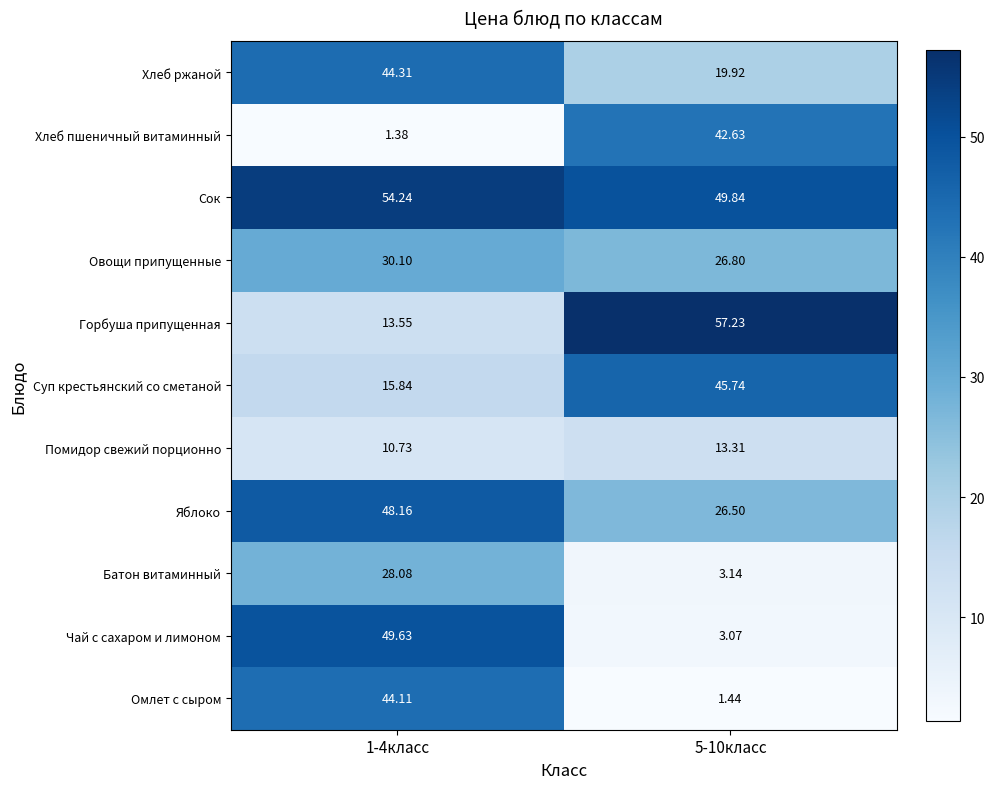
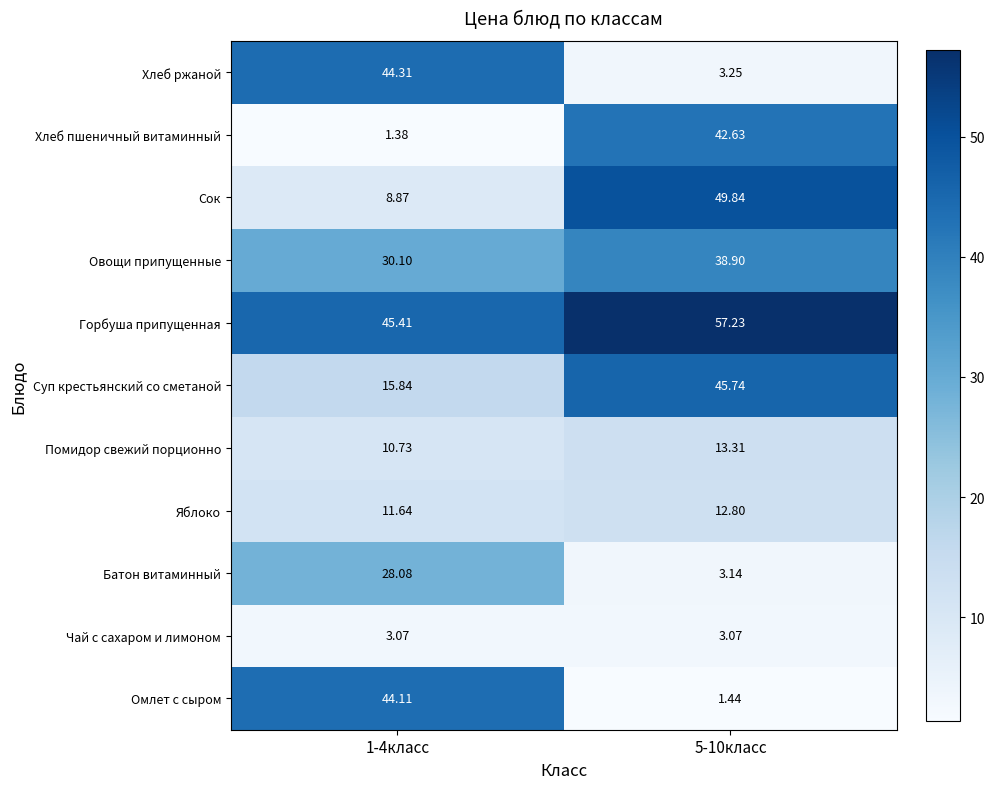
  {
    "Хлеб ржаной": {
      "1-4класс": 44.31,
-     "5-10класс": 19.92
+     "5-10класс": 3.25
    },
    "Хлеб пшеничный витаминный": {
      "1-4класс": 1.38,
      "5-10класс": 42.63
    },
    "Сок": {
-     "1-4класс": 54.24,
+     "1-4класс": 8.87,
      "5-10класс": 49.84
    },
    "Овощи припущенные": {
      "1-4класс": 30.10,
-     "5-10класс": 26.80
+     "5-10класс": 38.90
    },
    "Горбуша припущенная": {
-     "1-4класс": 13.55,
+     "1-4класс": 45.41,
      "5-10класс": 57.23
    },
    "Суп крестьянский со сметаной": {
      "1-4класс": 15.84,
      "5-10класс": 45.74
    },
    "Помидор свежий порционно": {
      "1-4класс": 10.73,
      "5-10класс": 13.31
    },
    "Яблоко": {
-     "1-4класс": 48.16,
-     "5-10класс": 26.50
+     "1-4класс": 11.64,
+     "5-10класс": 12.80
    },
    "Батон витаминный": {
      "1-4класс": 28.08,
      "5-10класс": 3.14
    },
    "Чай с сахаром и лимоном": {
-     "1-4класс": 49.63,
+     "1-4класс": 3.07,
      "5-10класс": 3.07
    },
    "Омлет с сыром": {
      "1-4класс": 44.11,
      "5-10класс": 1.44
    }
  }
